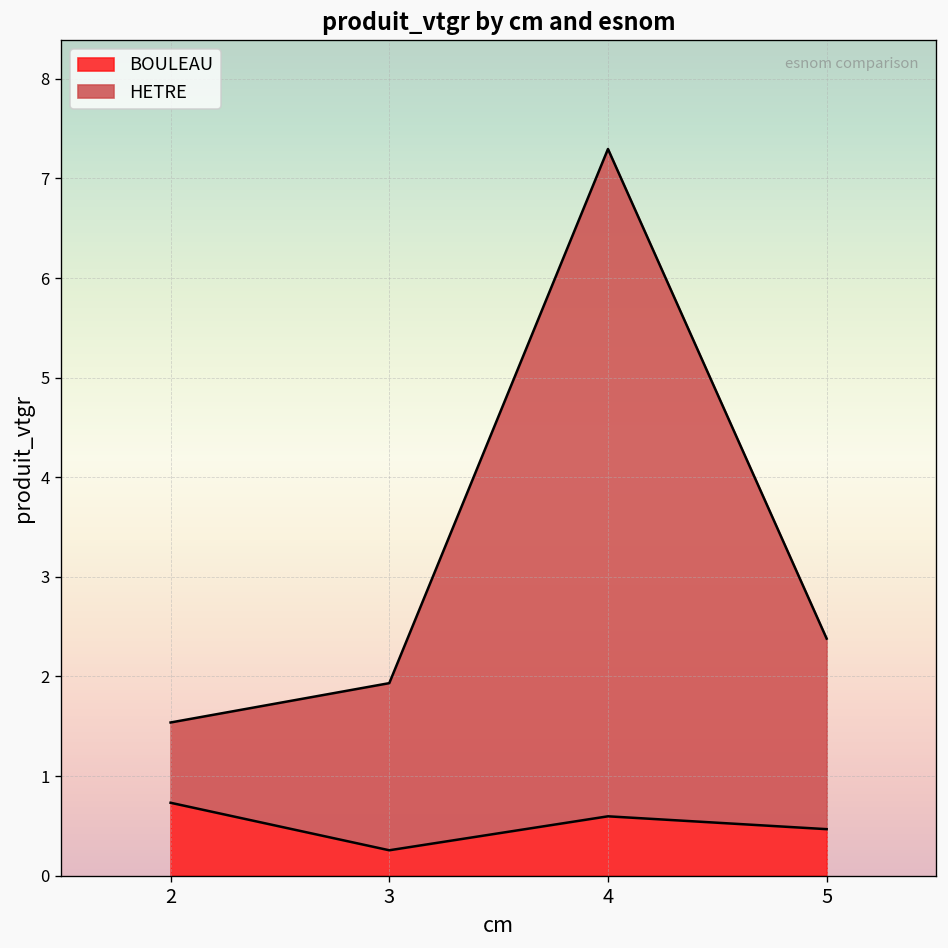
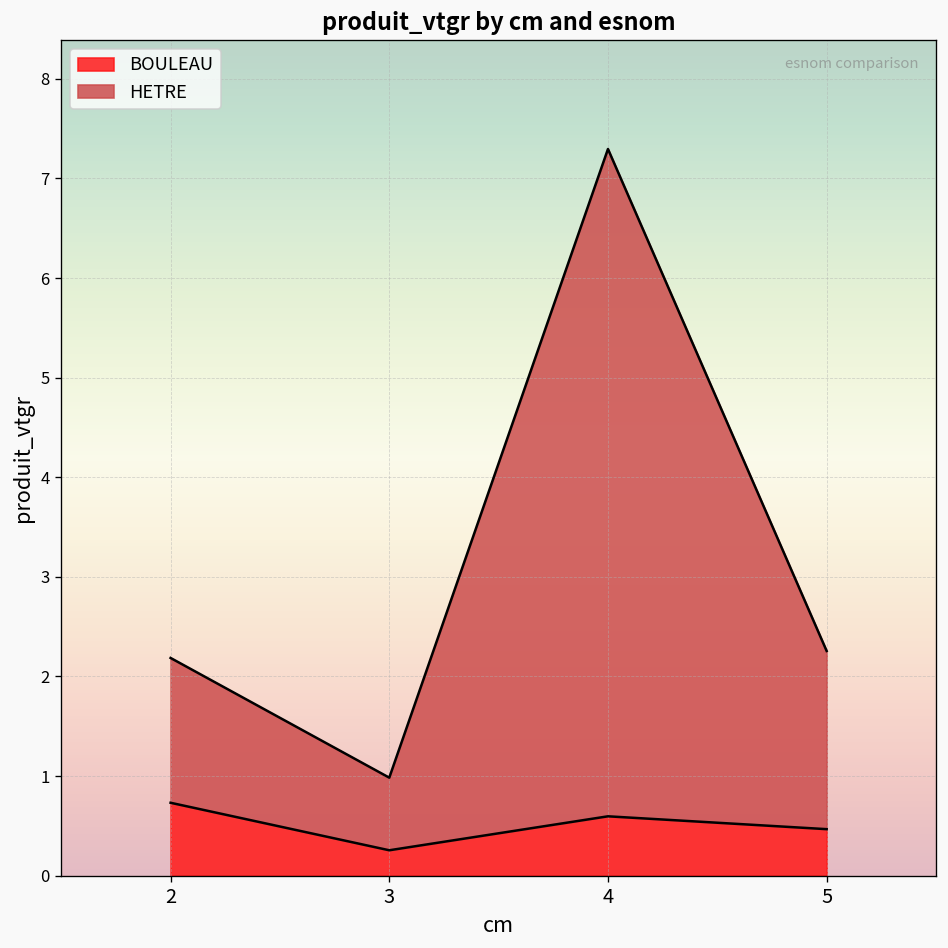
  {
    "BOULEAU": {
      "2": 0.7,
      "3": 0.3,
      "4": 0.6,
      "5": 0.5
    },
    "HETRE": {
-     "2": 0.8,
-     "3": 1.7,
+     "2": 1.5,
+     "3": 0.7,
      "4": 6.7,
-     "5": 1.9
+     "5": 1.8
    }
  }
